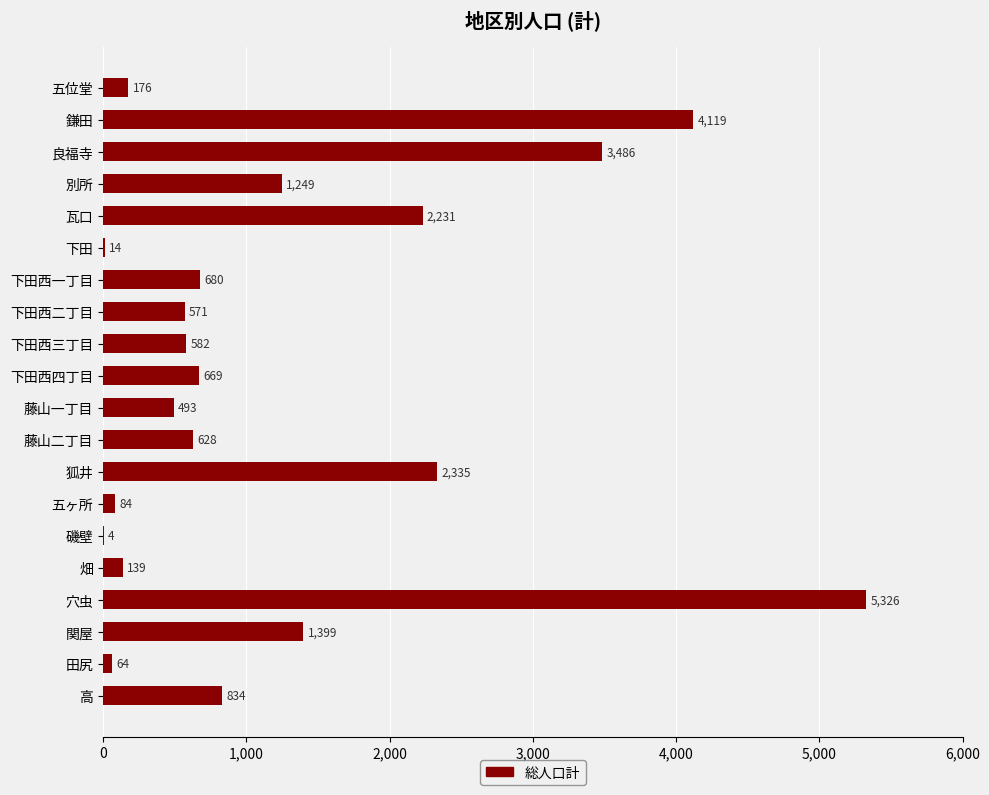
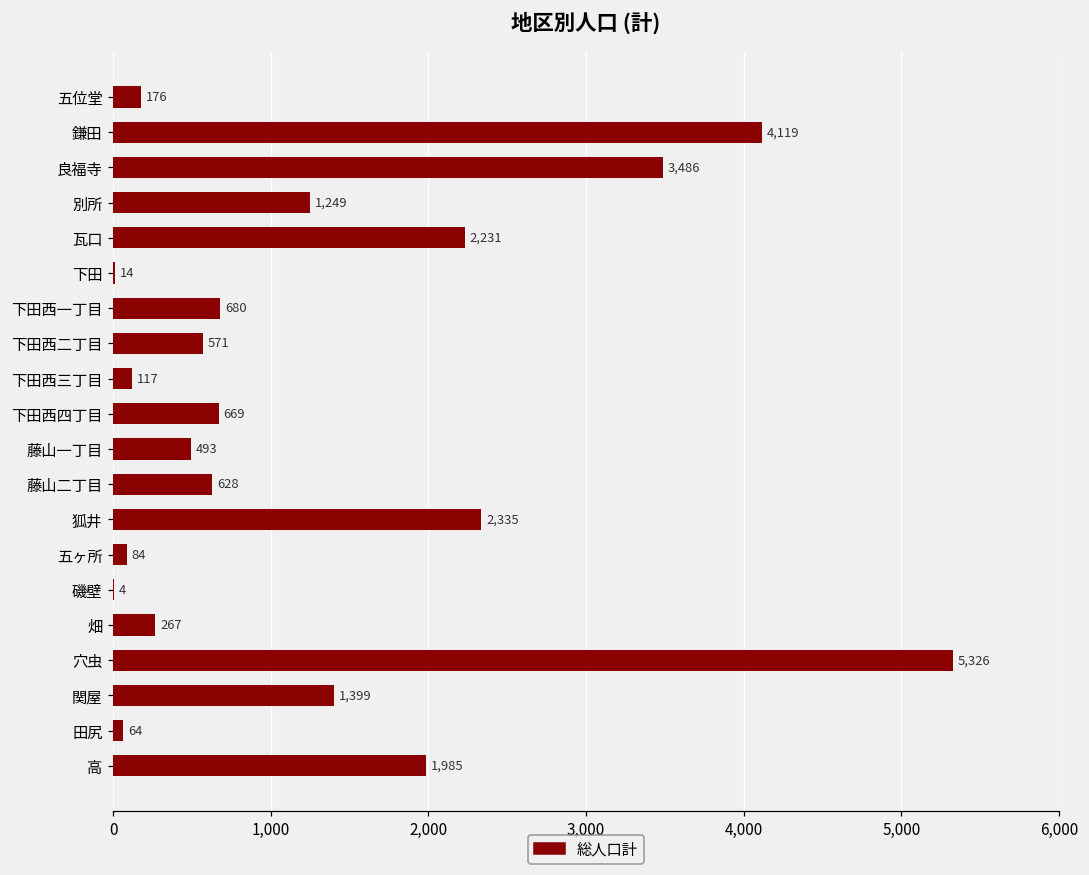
  {
    "五位堂": "176",
    "鎌田": "4,119",
    "良福寺": "3,486",
    "別所": "1,249",
    "瓦口": "2,231",
    "下田": "14",
    "下田西一丁目": "680",
    "下田西二丁目": "571",
-   "下田西三丁目": "582",
+   "下田西三丁目": "117",
    "下田西四丁目": "669",
    "藤山一丁目": "493",
    "藤山二丁目": "628",
    "狐井": "2,335",
    "五ヶ所": "84",
    "磯壁": "4",
-   "畑": "139",
+   "畑": "267",
    "穴虫": "5,326",
    "関屋": "1,399",
    "田尻": "64",
-   "高": "834"
+   "高": "1,985"
  }
